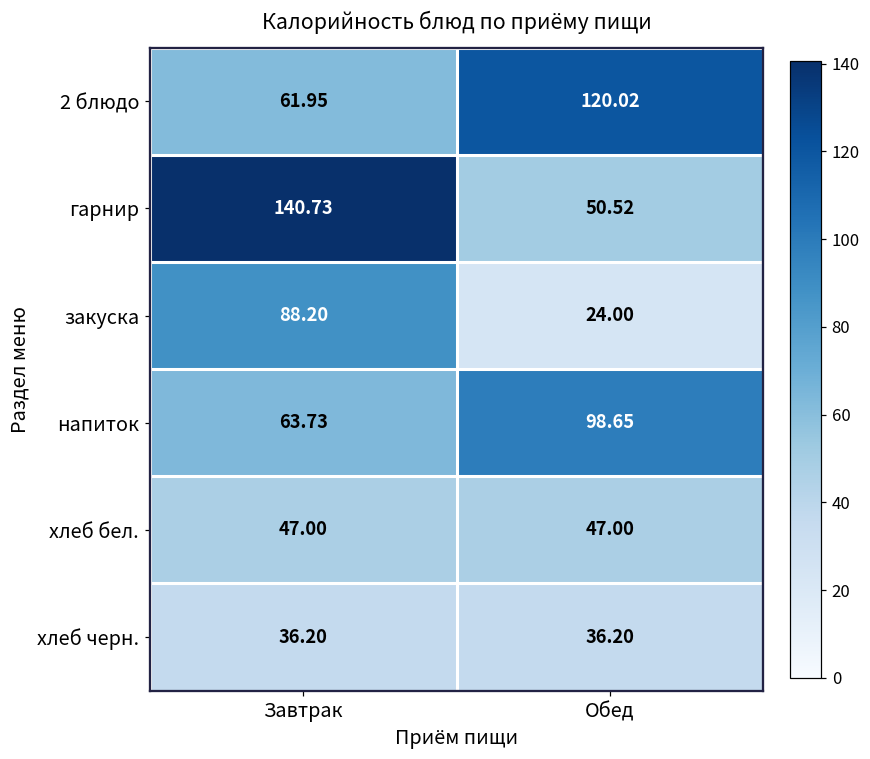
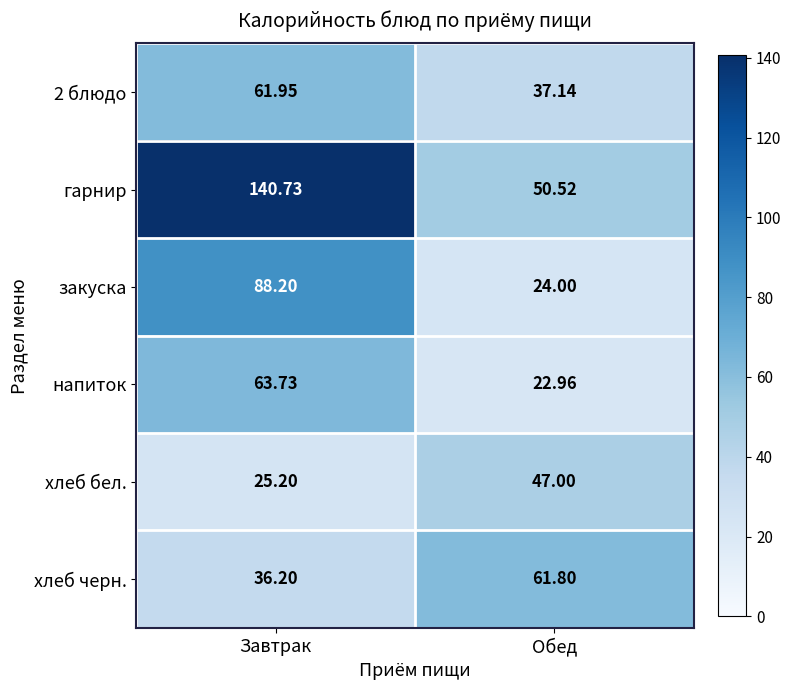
  {
    "2 блюдо": {
      "Завтрак": 61.95,
-     "Обед": 120.02
+     "Обед": 37.14
    },
    "гарнир": {
      "Завтрак": 140.73,
      "Обед": 50.52
    },
    "закуска": {
      "Завтрак": 88.20,
      "Обед": 24.00
    },
    "напиток": {
      "Завтрак": 63.73,
-     "Обед": 98.65
+     "Обед": 22.96
    },
    "хлеб бел.": {
-     "Завтрак": 47.00,
+     "Завтрак": 25.20,
      "Обед": 47.00
    },
    "хлеб черн.": {
      "Завтрак": 36.20,
-     "Обед": 36.20
+     "Обед": 61.80
    }
  }
